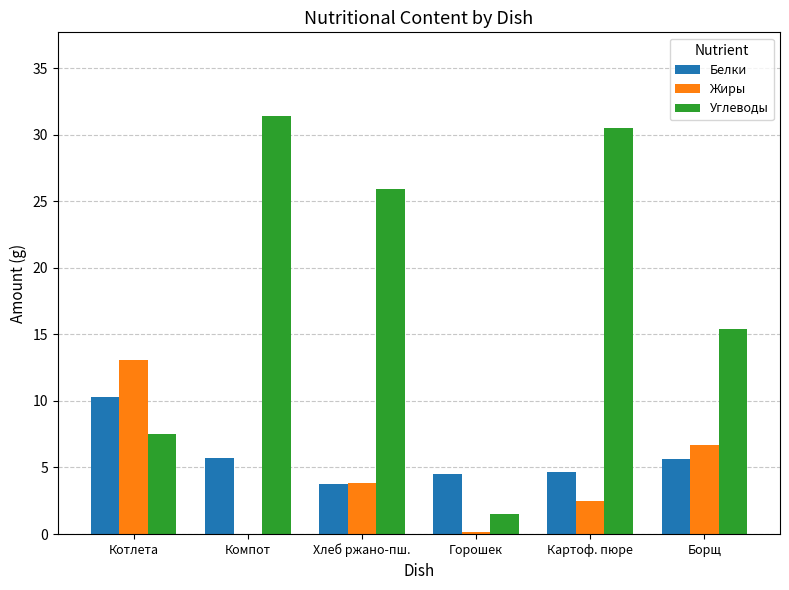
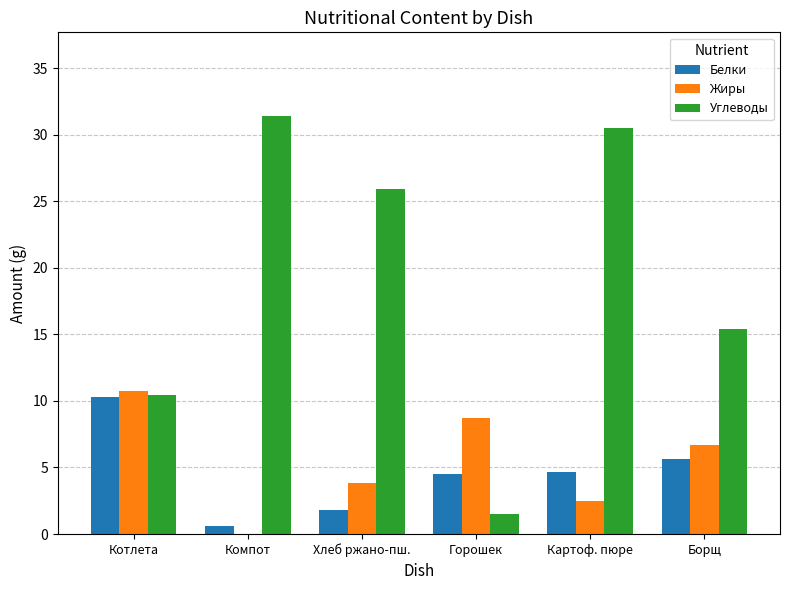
  {
    "Белки": {
      "Котлета": 10.3,
-     "Компот": 5.7,
-     "Хлеб ржано-пш.": 3.8,
+     "Компот": 0.6,
+     "Хлеб ржано-пш.": 1.8,
      "Горошек": 4.5,
      "Картоф. пюре": 4.7,
      "Борщ": 5.6
    },
    "Жиры": {
-     "Котлета": 13.1,
+     "Котлета": 10.7,
      "Компот": 0.0,
      "Хлеб ржано-пш.": 3.8,
-     "Горошек": 0.1,
+     "Горошек": 8.8,
      "Картоф. пюре": 2.5,
      "Борщ": 6.7
    },
    "Углеводы": {
-     "Котлета": 7.5,
+     "Котлета": 10.4,
      "Компот": 31.4,
      "Хлеб ржано-пш.": 26.0,
      "Горошек": 1.5,
      "Картоф. пюре": 30.5,
      "Борщ": 15.4
    }
  }
